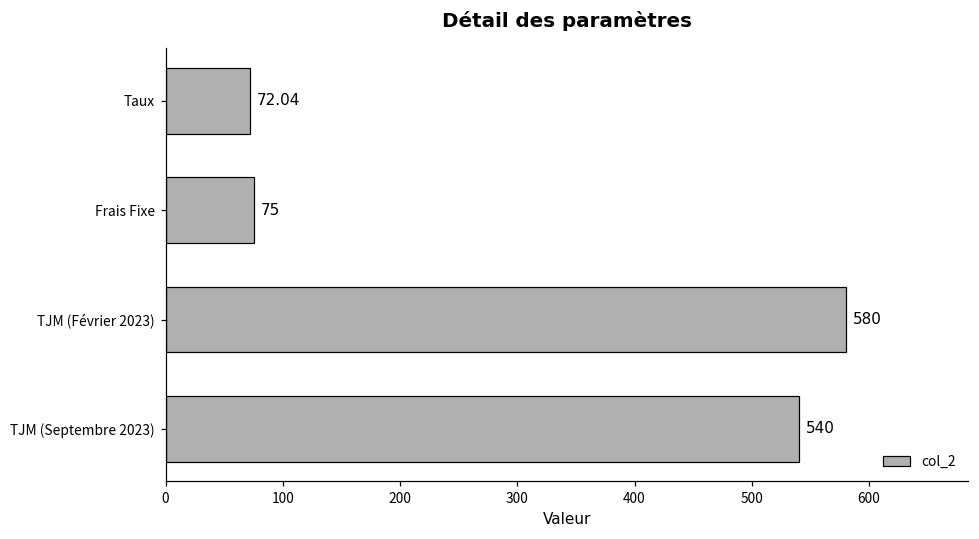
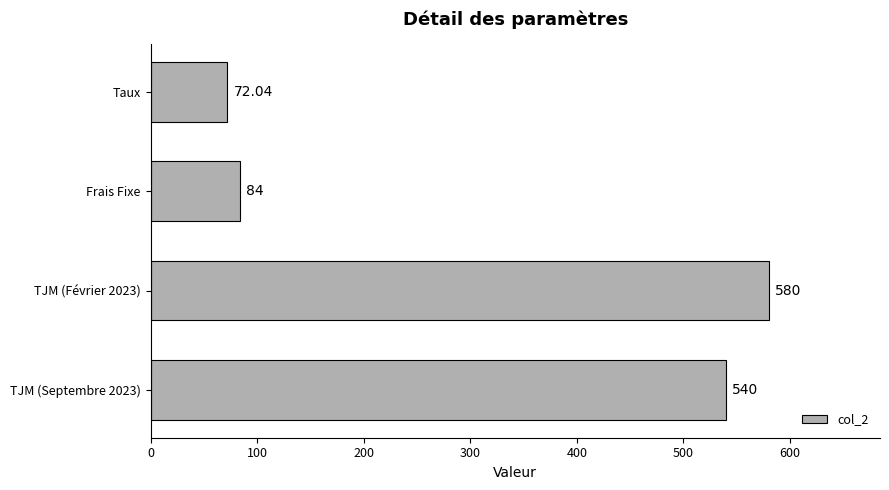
  {
    "Taux": 72.04,
-   "Frais Fixe": 75,
+   "Frais Fixe": 84,
    "TJM (Février 2023)": 580,
    "TJM (Septembre 2023)": 540
  }
